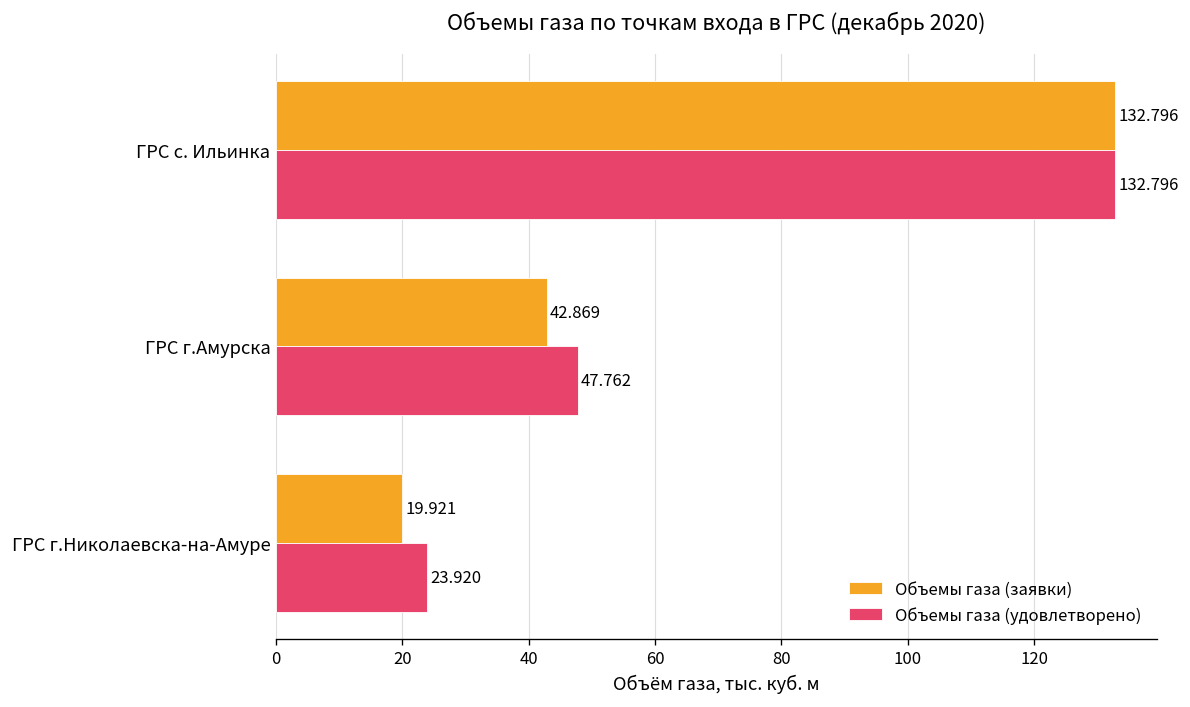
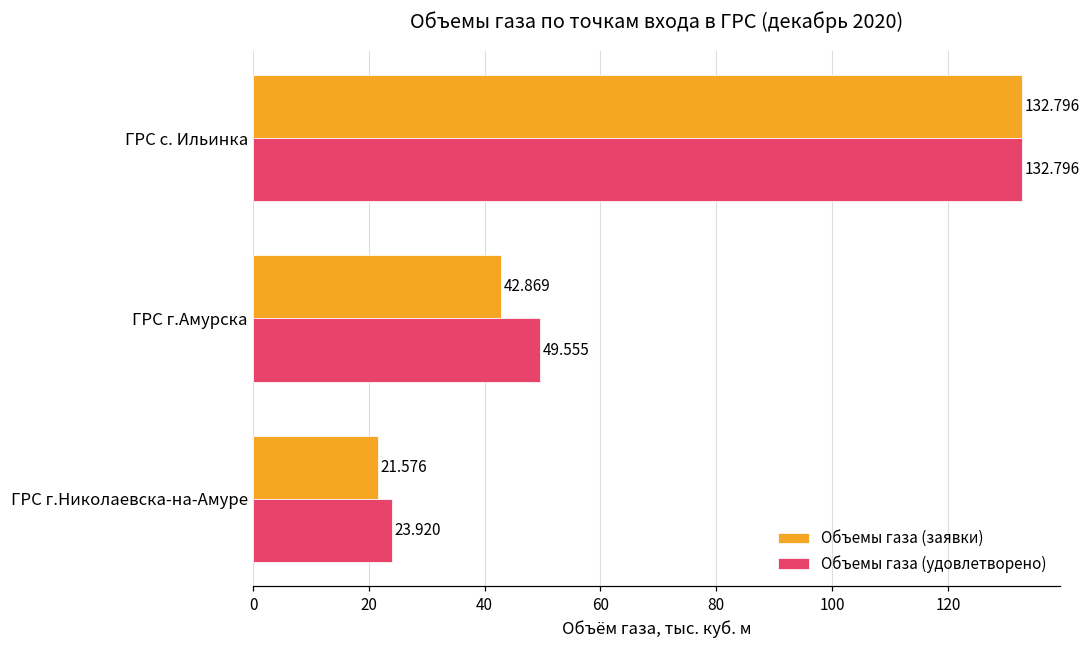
  {
    "Объемы газа (заявки)": {
      "ГРС с. Ильинка": 132.796,
      "ГРС г.Амурска": 42.869,
-     "ГРС г.Николаевска-на-Амуре": 19.921
+     "ГРС г.Николаевска-на-Амуре": 21.576
    },
    "Объемы газа (удовлетворено)": {
      "ГРС с. Ильинка": 132.796,
-     "ГРС г.Амурска": 47.762,
+     "ГРС г.Амурска": 49.555,
      "ГРС г.Николаевска-на-Амуре": 23.920
    }
  }
